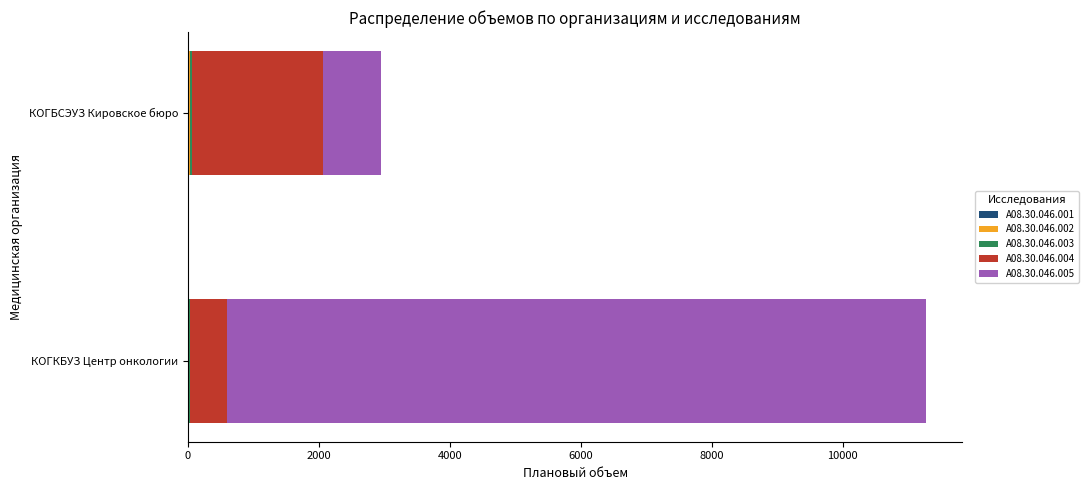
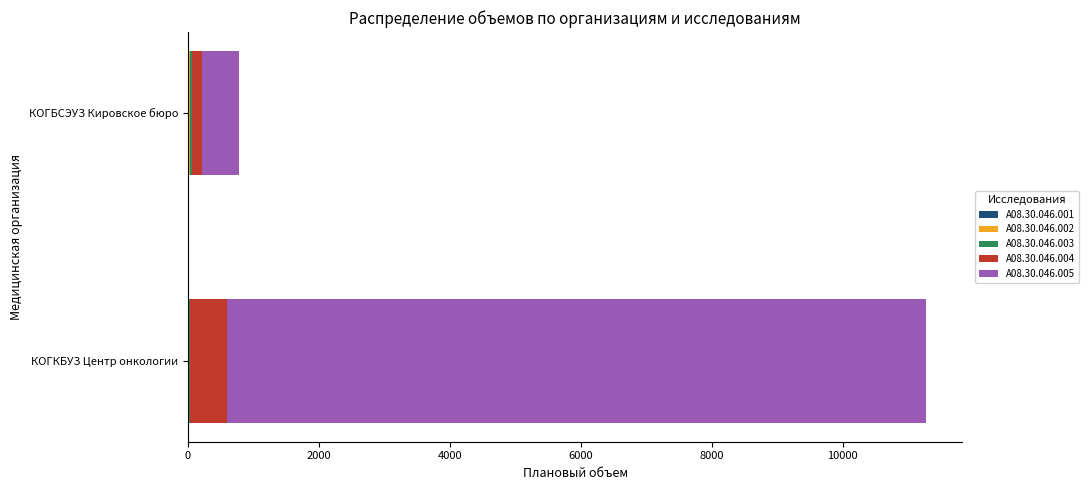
  {
    "A08.30.046.004": {
-     "КОГБСЭУЗ Кировское бюро": 2000,
+     "КОГБСЭУЗ Кировское бюро": 200,
      "КОГКБУЗ Центр онкологии": 600
    },
    "A08.30.046.005": {
-     "КОГБСЭУЗ Кировское бюро": 900,
+     "КОГБСЭУЗ Кировское бюро": 600,
      "КОГКБУЗ Центр онкологии": 10700
    }
  }
